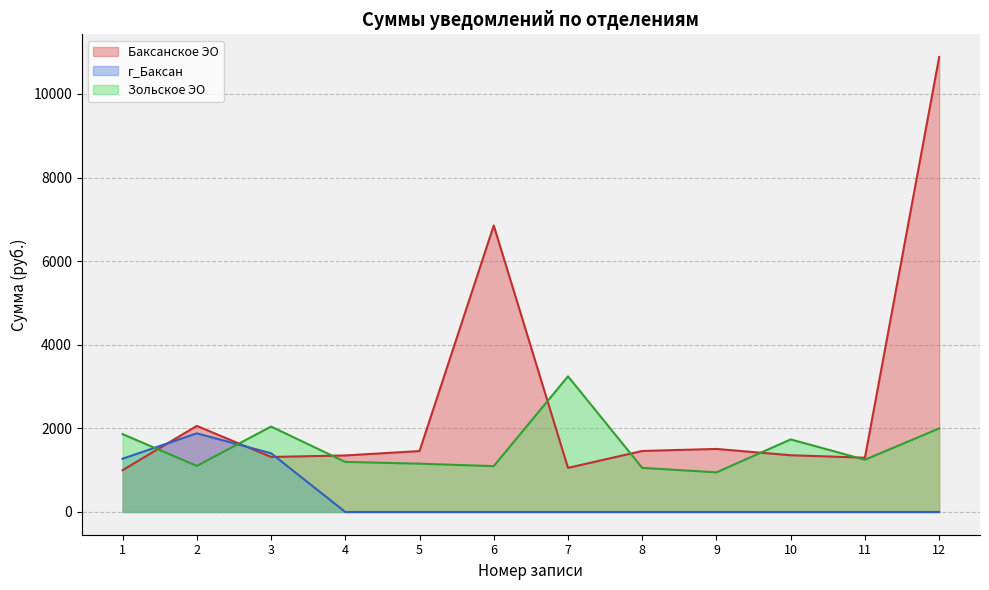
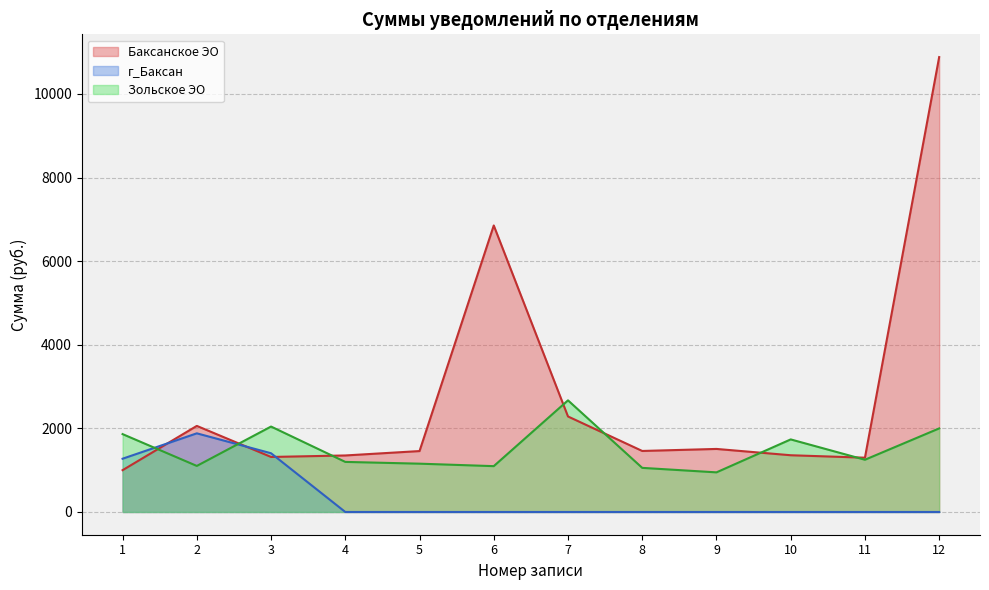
  {
    "Баксанское ЭО": {
      "1": 1000,
      "2": 2100,
      "3": 1300,
      "4": 1400,
      "5": 1500,
      "6": 6900,
-     "7": 1100,
+     "7": 2300,
      "8": 1500,
      "9": 1500,
      "10": 1400,
      "12": 10900
    },
    "г_Баксан": {
      "1": 1300,
      "2": 1900,
      "3": 1400,
      "4": 0,
      "5": 0,
      "6": 0,
      "7": 0,
      "8": 0,
      "9": 0,
      "10": 0,
      "11": 0,
      "12": 0
    },
    "Зольское ЭО": {
      "1": 1900,
      "2": 1100,
      "3": 2000,
      "4": 1200,
      "5": 1200,
      "6": 1100,
-     "7": 3200,
+     "7": 2700,
      "8": 1100,
      "9": 900,
      "10": 1700,
      "12": 2000
    }
  }
